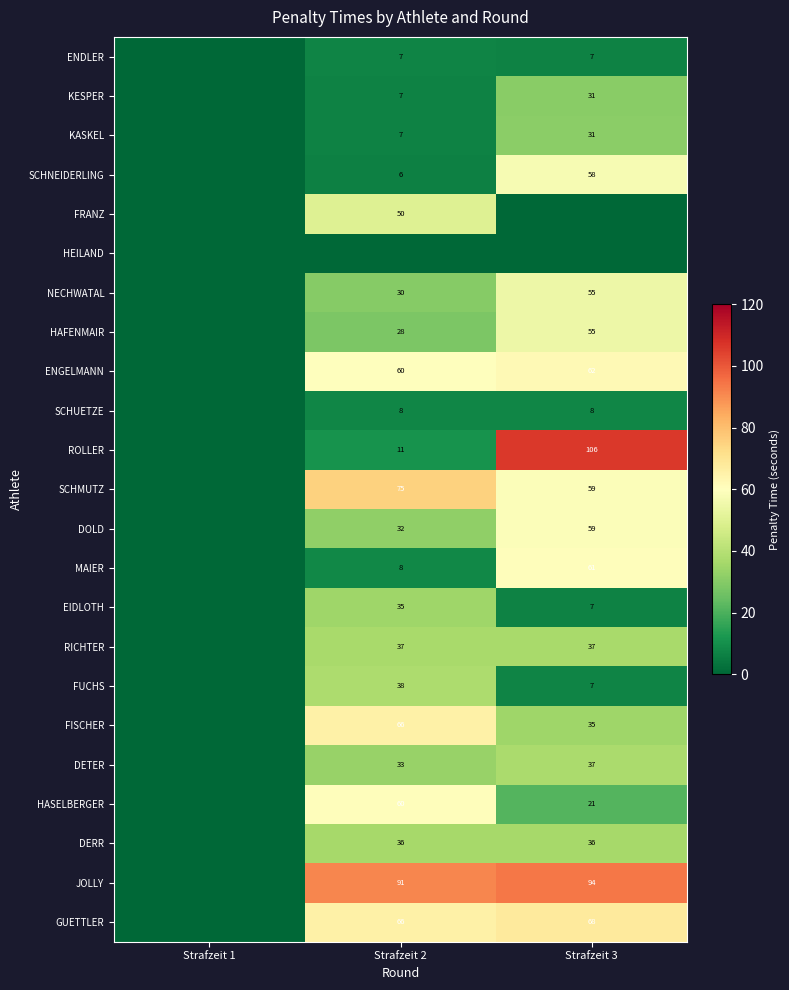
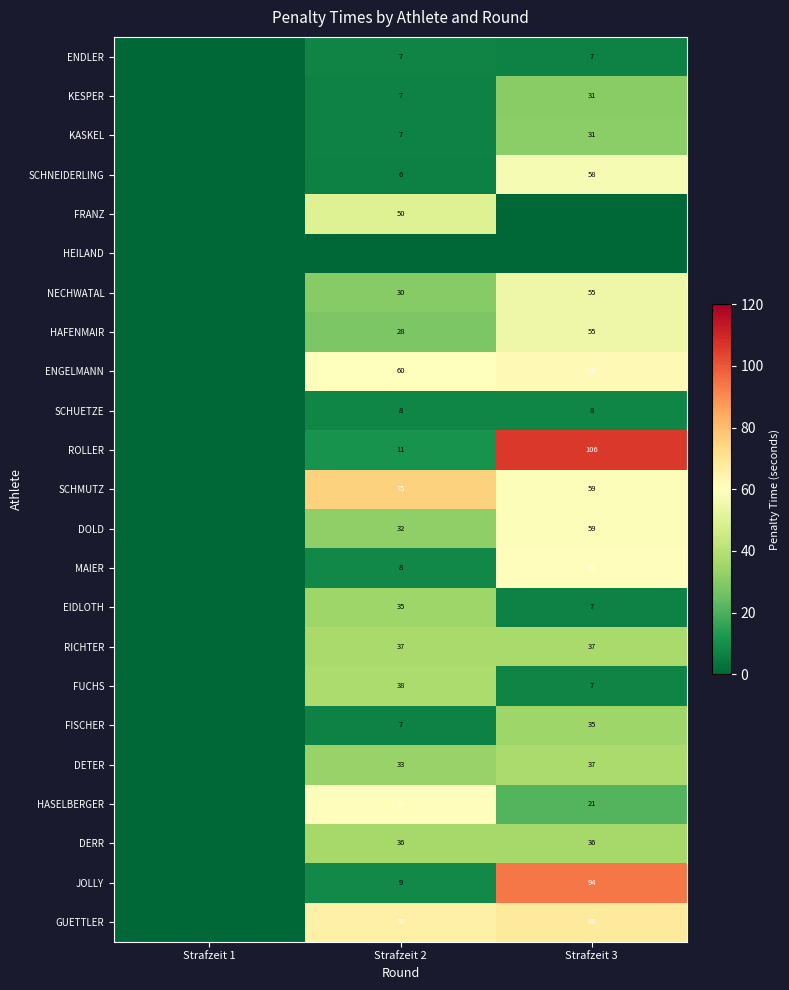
  {
    "ENDLER": {
      "Strafzeit 2": 7,
      "Strafzeit 3": 7
    },
    "KESPER": {
      "Strafzeit 2": 7,
      "Strafzeit 3": 31
    },
    "KASKEL": {
      "Strafzeit 2": 7,
      "Strafzeit 3": 31
    },
    "SCHNEIDERLING": {
      "Strafzeit 2": 6,
      "Strafzeit 3": 58
    },
    "FRANZ": {
      "Strafzeit 2": 50
    },
    "NECHWATAL": {
      "Strafzeit 2": 30,
      "Strafzeit 3": 55
    },
    "HAFENMAIR": {
      "Strafzeit 2": 28,
      "Strafzeit 3": 55
    },
    "ENGELMANN": {
      "Strafzeit 2": 60,
      "Strafzeit 3": 62
    },
    "SCHUETZE": {
      "Strafzeit 2": 8,
      "Strafzeit 3": 8
    },
    "ROLLER": {
      "Strafzeit 2": 11,
      "Strafzeit 3": 106
    },
    "SCHMUTZ": {
      "Strafzeit 2": 75,
      "Strafzeit 3": 59
    },
    "DOLD": {
      "Strafzeit 2": 32,
      "Strafzeit 3": 59
    },
    "MAIER": {
      "Strafzeit 2": 8,
      "Strafzeit 3": 61
    },
    "EIDLOTH": {
      "Strafzeit 2": 35,
      "Strafzeit 3": 7
    },
    "RICHTER": {
      "Strafzeit 2": 37,
      "Strafzeit 3": 37
    },
    "FUCHS": {
      "Strafzeit 2": 38,
      "Strafzeit 3": 7
    },
    "FISCHER": {
-     "Strafzeit 2": 66,
+     "Strafzeit 2": 7,
      "Strafzeit 3": 35
    },
    "DETER": {
      "Strafzeit 2": 33,
      "Strafzeit 3": 37
    },
    "HASELBERGER": {
      "Strafzeit 2": 60,
      "Strafzeit 3": 21
    },
    "DERR": {
      "Strafzeit 2": 36,
      "Strafzeit 3": 36
    },
    "JOLLY": {
-     "Strafzeit 2": 91,
+     "Strafzeit 2": 9,
      "Strafzeit 3": 94
    },
    "GUETTLER": {
      "Strafzeit 2": 66,
      "Strafzeit 3": 68
    }
  }
